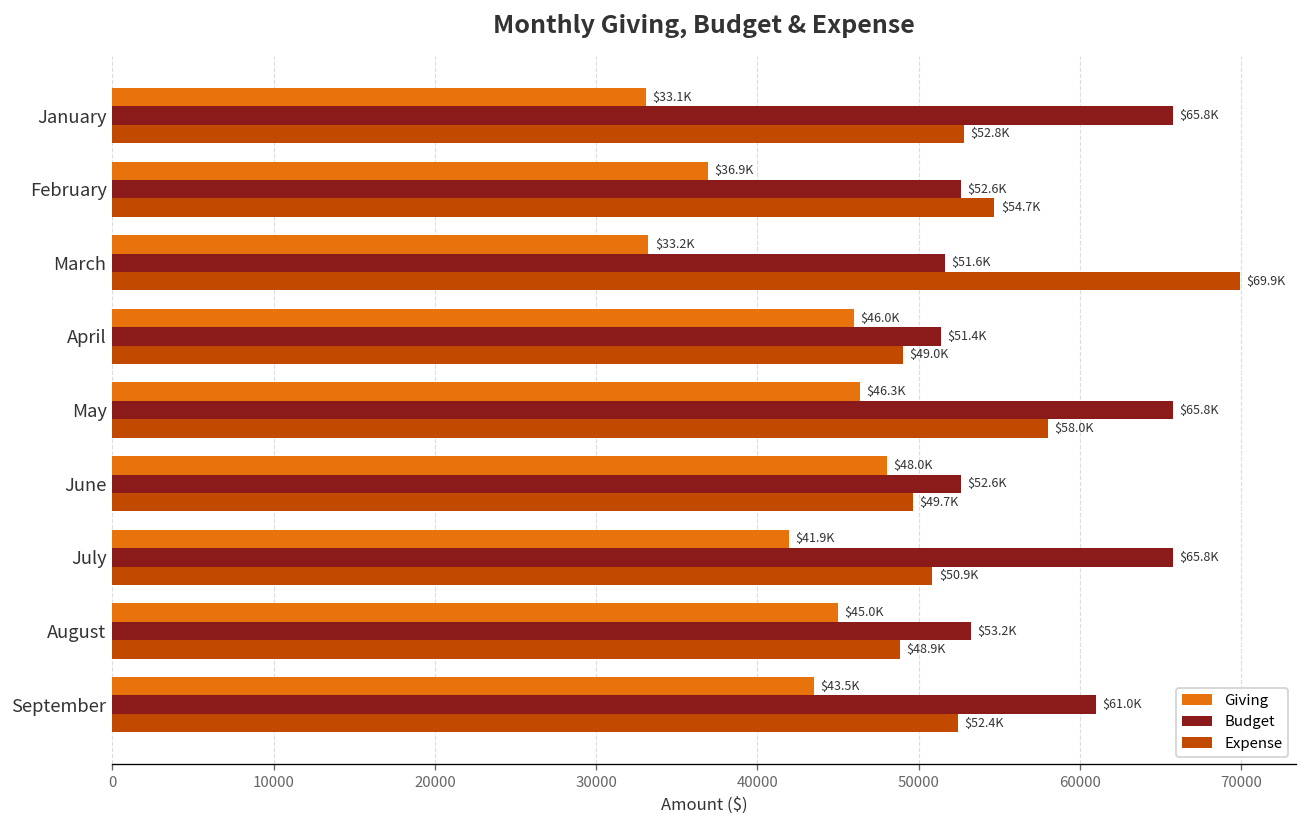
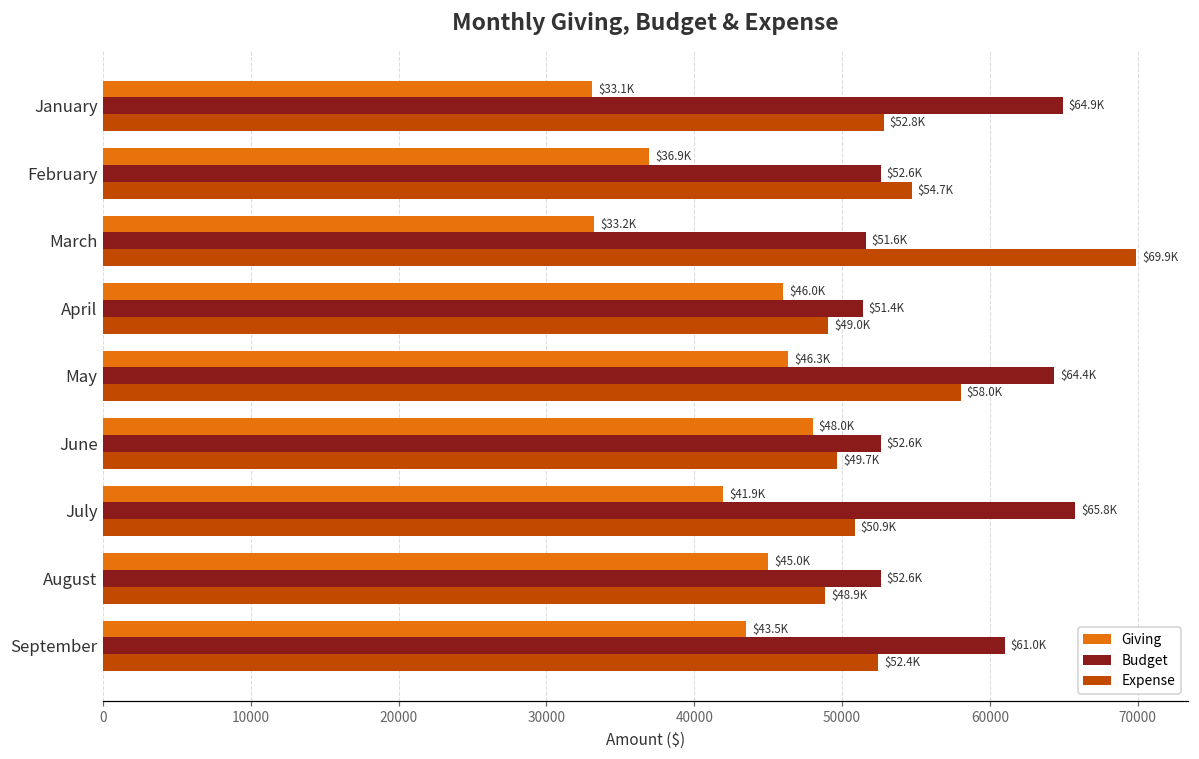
  {
    "Budget": {
-     "January": "$65.8K",
+     "January": "$64.9K",
      "February": "$52.6K",
      "March": "$51.6K",
      "April": "$51.4K",
-     "May": "$65.8K",
+     "May": "$64.4K",
      "June": "$52.6K",
      "July": "$65.8K",
-     "August": "$53.2K",
+     "August": "$52.6K",
      "September": "$61.0K"
    }
  }
